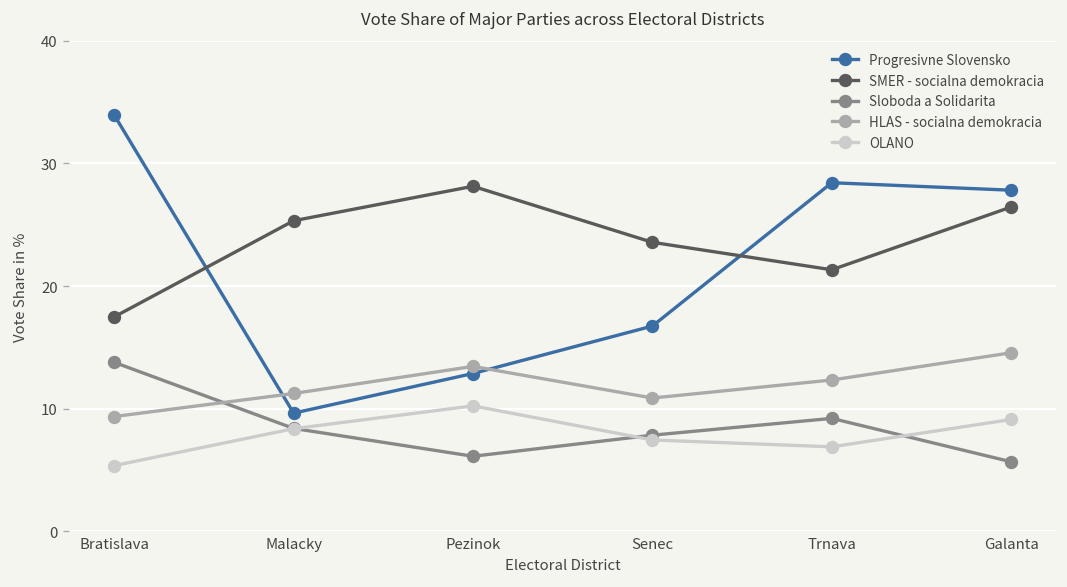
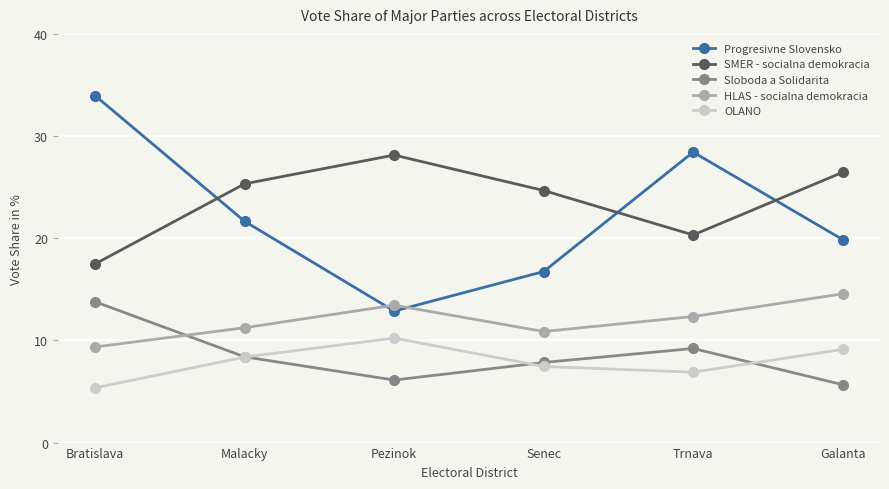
  {
    "Progresivne Slovensko": {
      "Bratislava": 34.0,
-     "Malacky": 9.6,
+     "Malacky": 21.7,
      "Pezinok": 12.9,
      "Senec": 16.7,
      "Trnava": 28.4,
-     "Galanta": 27.8
+     "Galanta": 19.9
    },
    "SMER - socialna demokracia": {
      "Bratislava": 17.5,
      "Malacky": 25.3,
      "Pezinok": 28.1,
-     "Senec": 23.6,
-     "Trnava": 21.3,
+     "Senec": 24.7,
+     "Trnava": 20.3,
      "Galanta": 26.5
    }
  }
